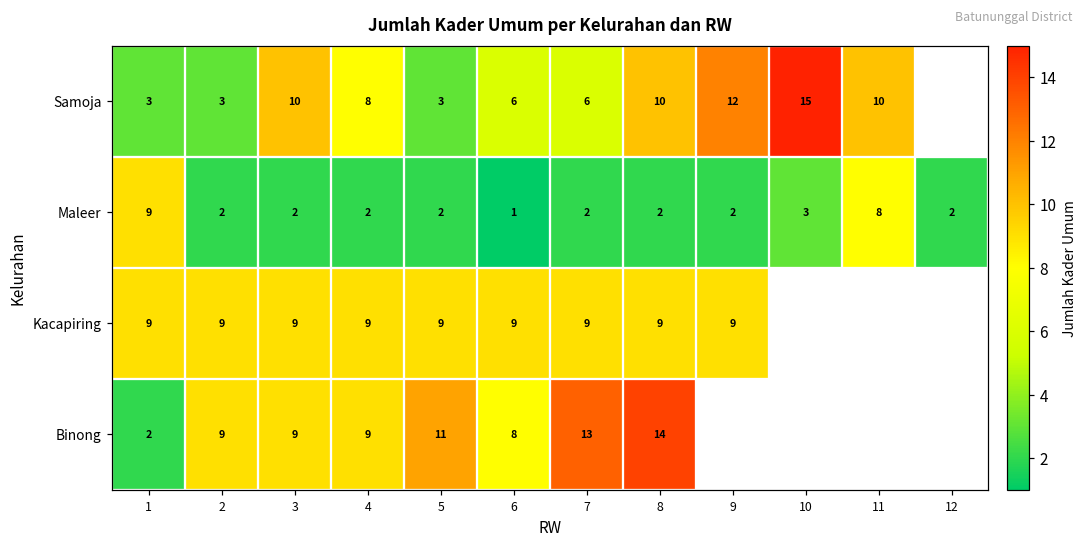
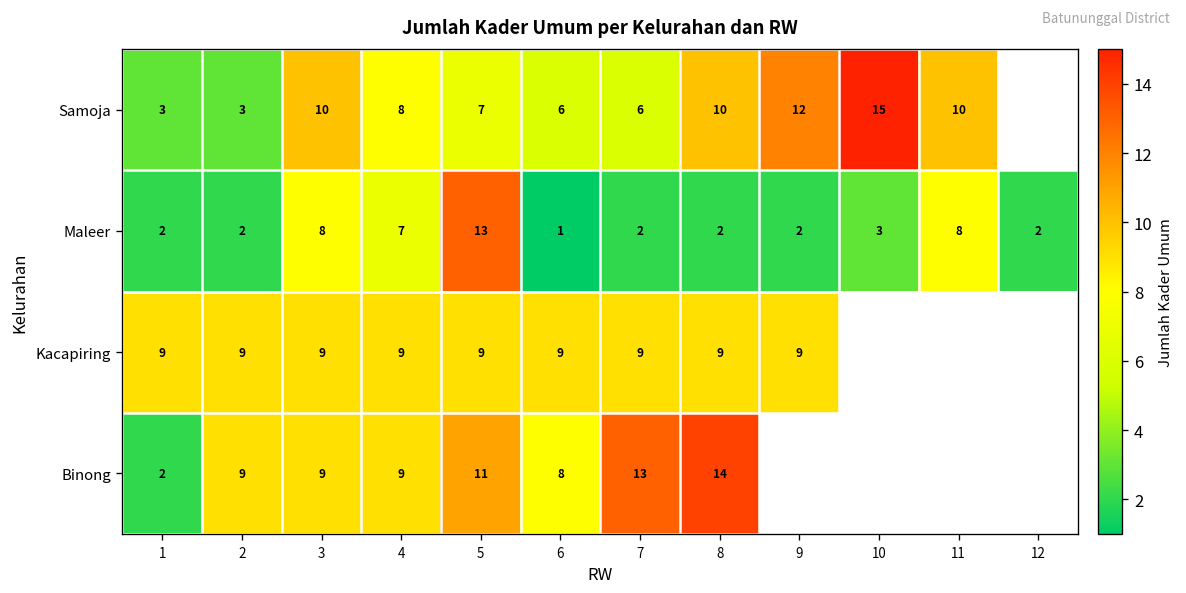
  {
    "Samoja": {
      "1": 3,
      "2": 3,
      "3": 10,
      "4": 8,
-     "5": 3,
+     "5": 7,
      "6": 6,
      "7": 6,
      "8": 10,
      "9": 12,
      "10": 15,
      "11": 10
    },
    "Maleer": {
-     "1": 9,
+     "1": 2,
      "2": 2,
-     "3": 2,
-     "4": 2,
-     "5": 2,
+     "3": 8,
+     "4": 7,
+     "5": 13,
      "6": 1,
      "7": 2,
      "8": 2,
      "9": 2,
      "10": 3,
      "11": 8,
      "12": 2
    },
    "Kacapiring": {
      "1": 9,
      "2": 9,
      "3": 9,
      "4": 9,
      "5": 9,
      "6": 9,
      "7": 9,
      "8": 9,
      "9": 9
    },
    "Binong": {
      "1": 2,
      "2": 9,
      "3": 9,
      "4": 9,
      "5": 11,
      "6": 8,
      "7": 13,
      "8": 14
    }
  }
